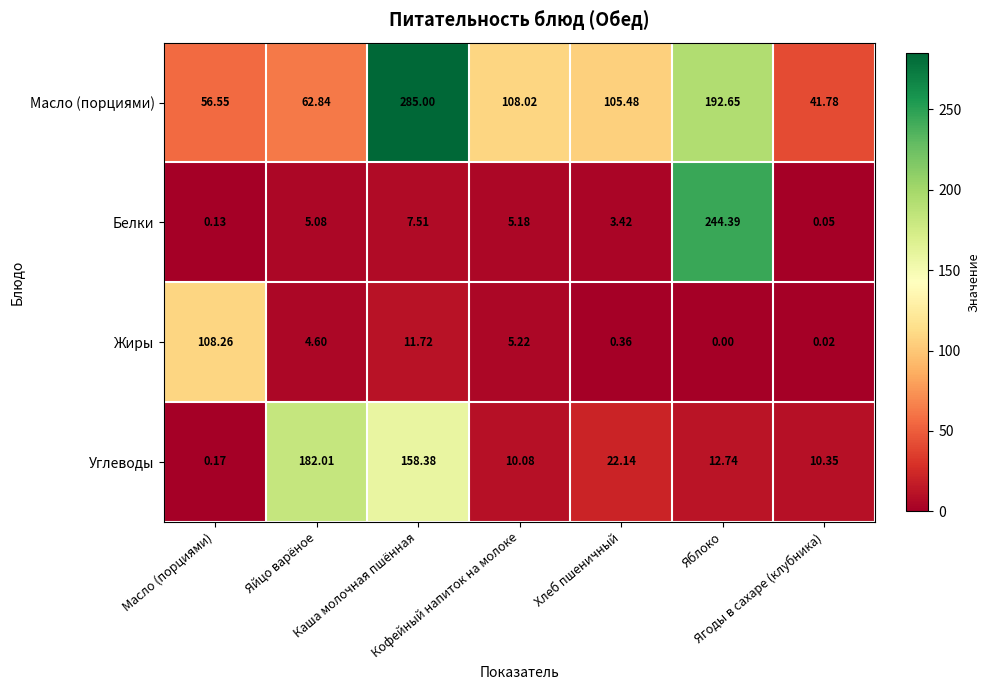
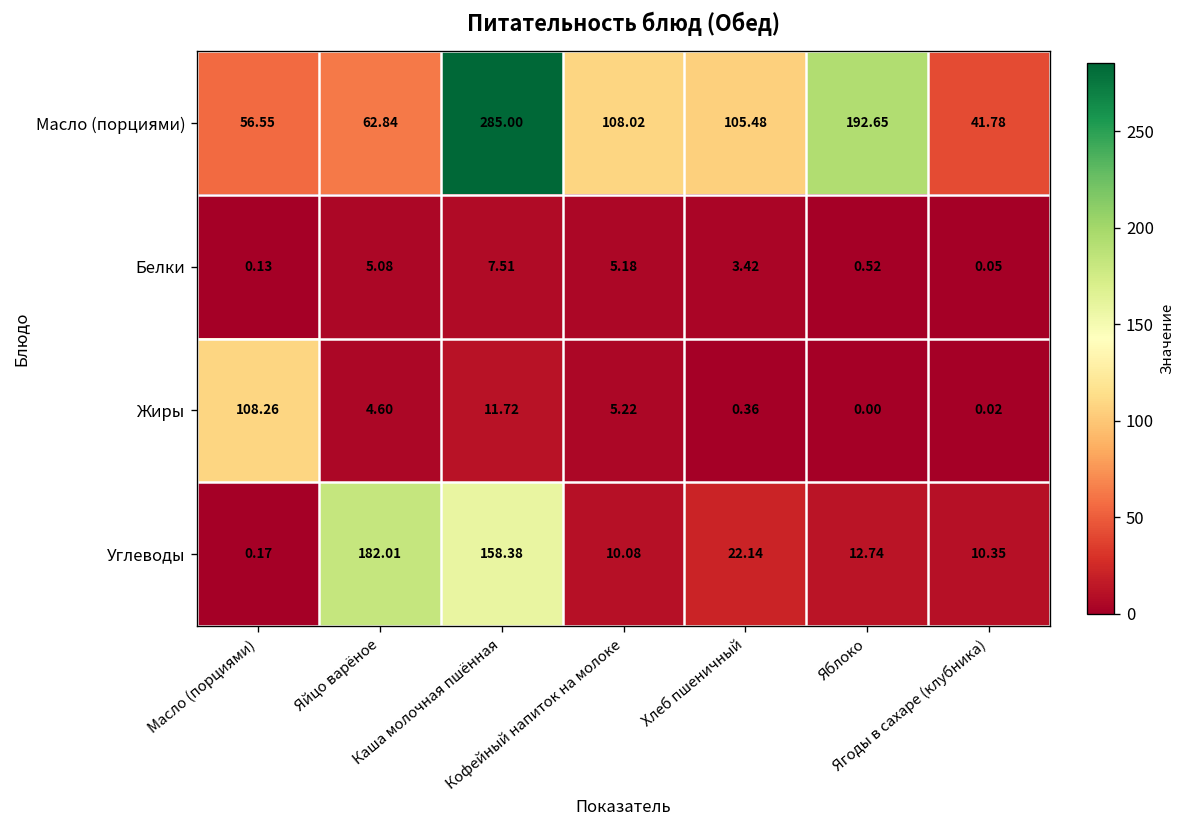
  {
    "Масло (порциями)": {
      "Масло (порциями)": 56.55,
      "Яйцо варёное": 62.84,
      "Каша молочная пшённая": 285.00,
      "Кофейный напиток на молоке": 108.02,
      "Хлеб пшеничный": 105.48,
      "Яблоко": 192.65,
      "Ягоды в сахаре (клубника)": 41.78
    },
    "Белки": {
      "Масло (порциями)": 0.13,
      "Яйцо варёное": 5.08,
      "Каша молочная пшённая": 7.51,
      "Кофейный напиток на молоке": 5.18,
      "Хлеб пшеничный": 3.42,
-     "Яблоко": 244.39,
+     "Яблоко": 0.52,
      "Ягоды в сахаре (клубника)": 0.05
    },
    "Жиры": {
      "Масло (порциями)": 108.26,
      "Яйцо варёное": 4.60,
      "Каша молочная пшённая": 11.72,
      "Кофейный напиток на молоке": 5.22,
      "Хлеб пшеничный": 0.36,
      "Яблоко": 0.00,
      "Ягоды в сахаре (клубника)": 0.02
    },
    "Углеводы": {
      "Масло (порциями)": 0.17,
      "Яйцо варёное": 182.01,
      "Каша молочная пшённая": 158.38,
      "Кофейный напиток на молоке": 10.08,
      "Хлеб пшеничный": 22.14,
      "Яблоко": 12.74,
      "Ягоды в сахаре (клубника)": 10.35
    }
  }
